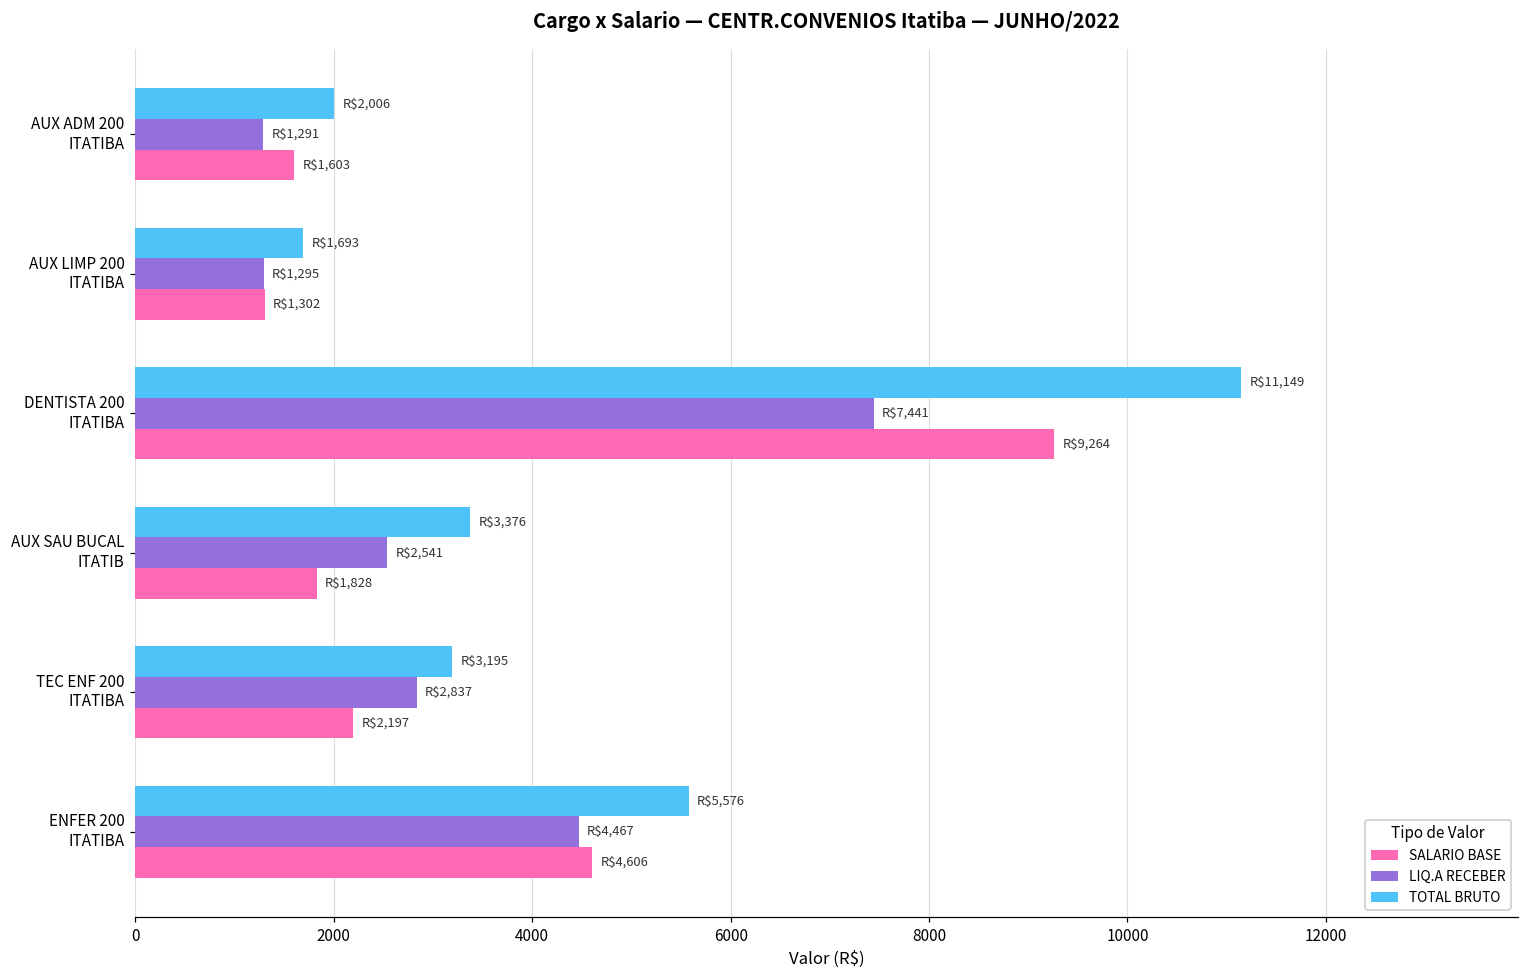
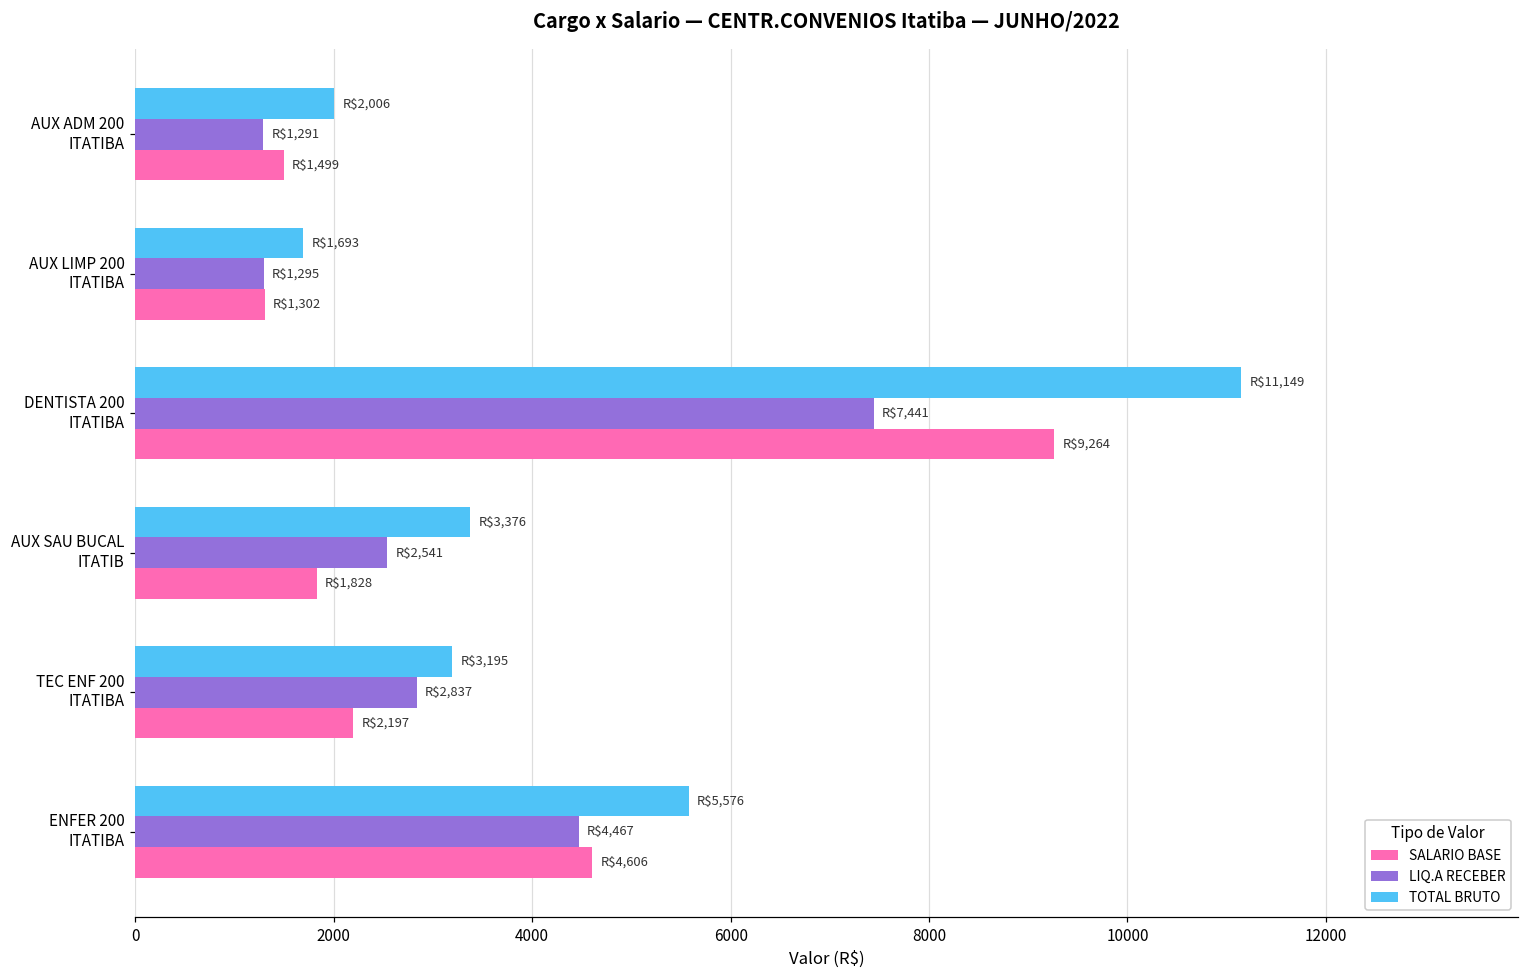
  {
    "SALARIO BASE": {
-     "AUX ADM 200 ITATIBA": "$1,603",
+     "AUX ADM 200 ITATIBA": "$1,499",
      "AUX LIMP 200 ITATIBA": "$1,302",
      "DENTISTA 200 ITATIBA": "$9,264",
      "AUX SAU BUCAL ITATIB": "$1,828",
      "TEC ENF 200 ITATIBA": "$2,197",
      "ENFER 200 ITATIBA": "$4,606"
    },
    "LIQ.A RECEBER": {
      "AUX ADM 200 ITATIBA": "$1,291",
      "AUX LIMP 200 ITATIBA": "$1,295",
      "DENTISTA 200 ITATIBA": "$7,441",
      "AUX SAU BUCAL ITATIB": "$2,541",
      "TEC ENF 200 ITATIBA": "$2,837",
      "ENFER 200 ITATIBA": "$4,467"
    },
    "TOTAL BRUTO": {
      "AUX ADM 200 ITATIBA": "$2,006",
      "AUX LIMP 200 ITATIBA": "$1,693",
      "DENTISTA 200 ITATIBA": "$11,149",
      "AUX SAU BUCAL ITATIB": "$3,376",
      "TEC ENF 200 ITATIBA": "$3,195",
      "ENFER 200 ITATIBA": "$5,576"
    }
  }
